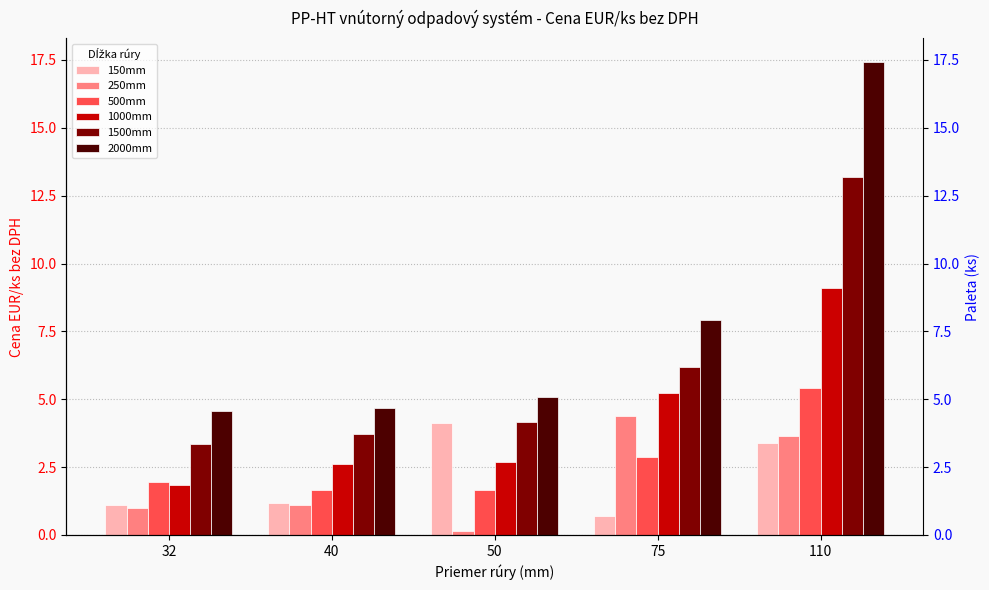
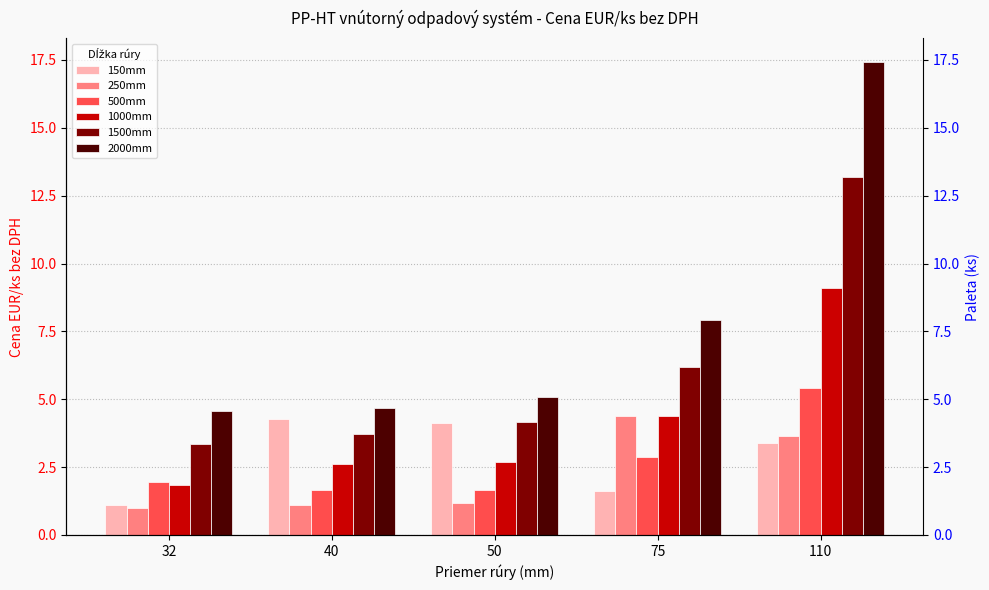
  {
    "150mm": {
      "32": 1.1,
-     "40": 1.2,
+     "40": 4.3,
      "50": 4.1,
-     "75": 0.7,
+     "75": 1.6,
      "110": 3.4
    },
    "250mm": {
      "32": 1.0,
      "40": 1.1,
-     "50": 0.2,
+     "50": 1.2,
      "75": 4.4,
      "110": 3.6
    },
    "500mm": {
      "32": 2.0,
      "40": 1.7,
      "50": 1.7,
      "75": 2.9,
      "110": 5.4
    },
    "1000mm": {
      "32": 1.8,
      "40": 2.6,
      "50": 2.7,
-     "75": 5.2,
+     "75": 4.4,
      "110": 9.1
    }
  }
